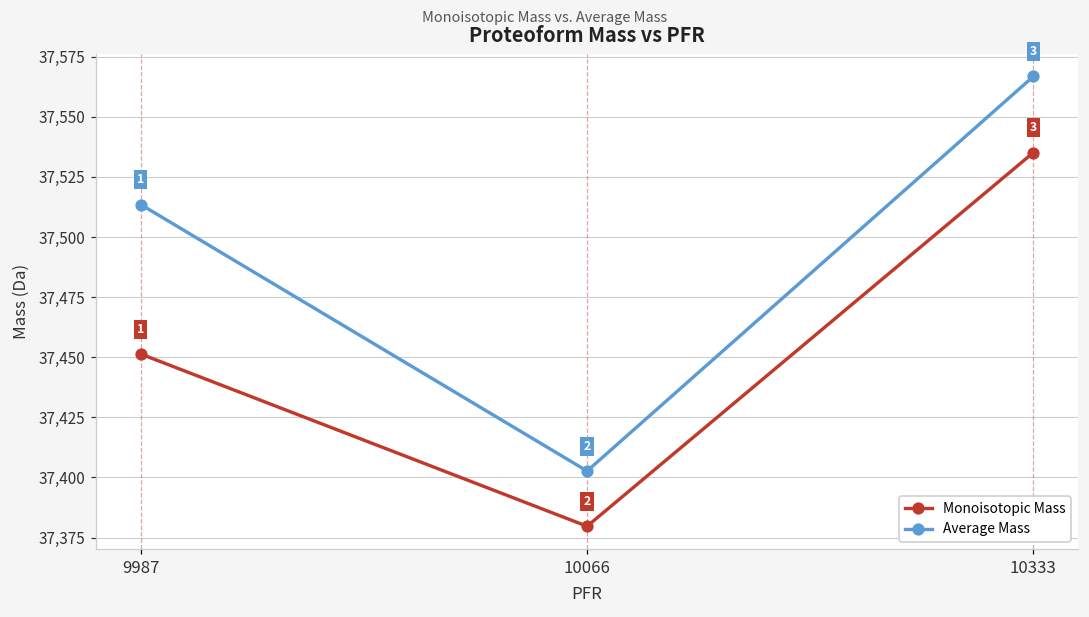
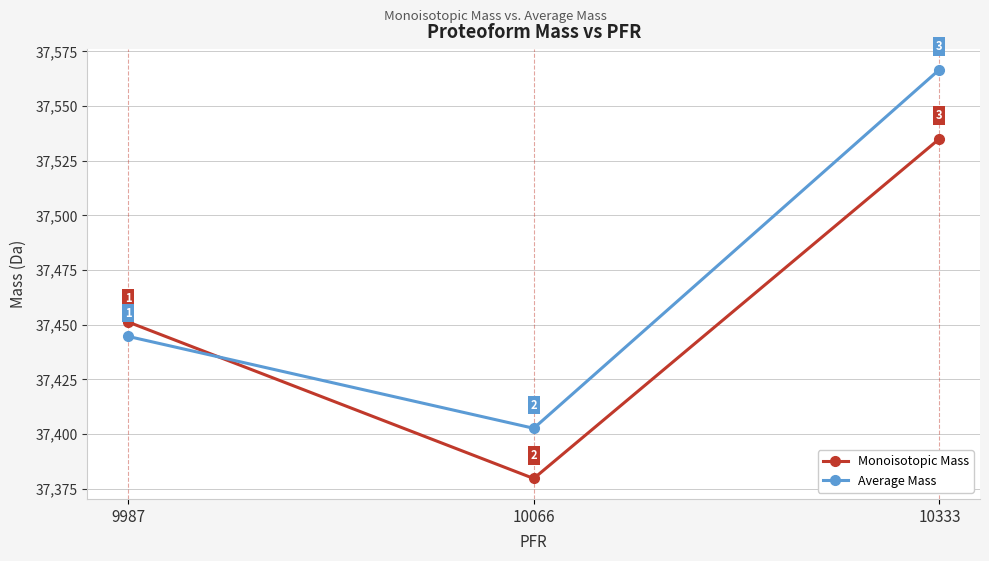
  {
    "Average Mass": {
-     "9987": "37,513"
+     "9987": "37,445"
    }
  }
